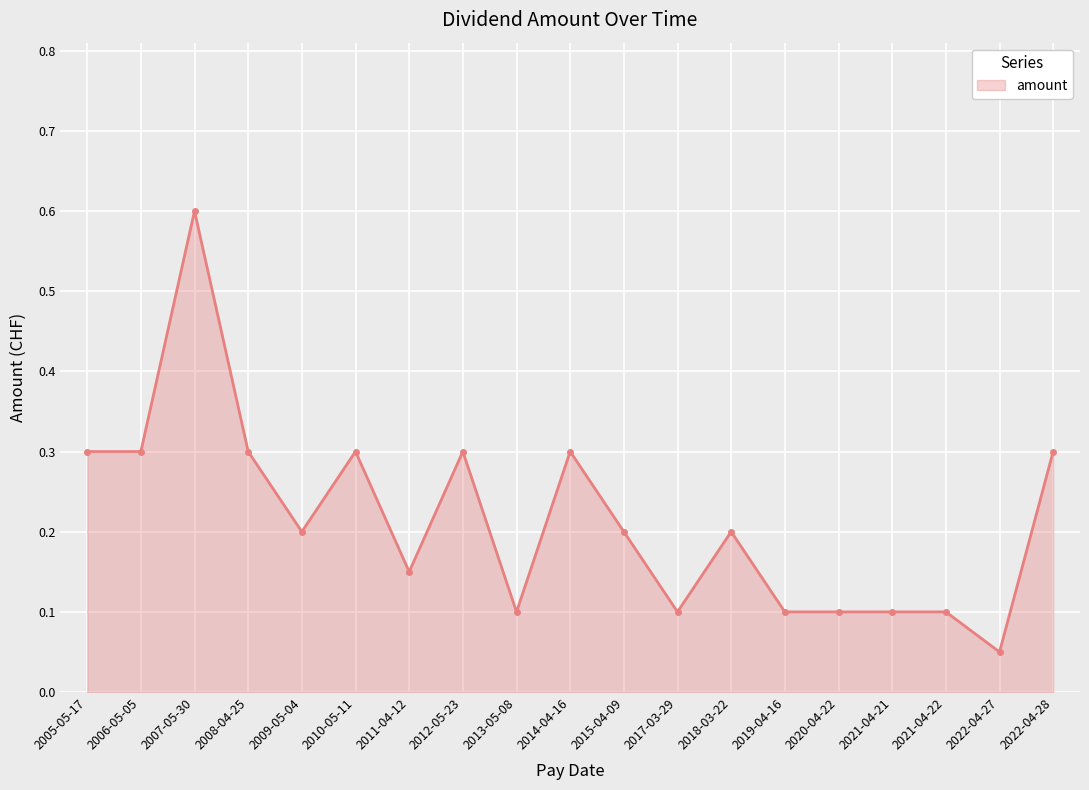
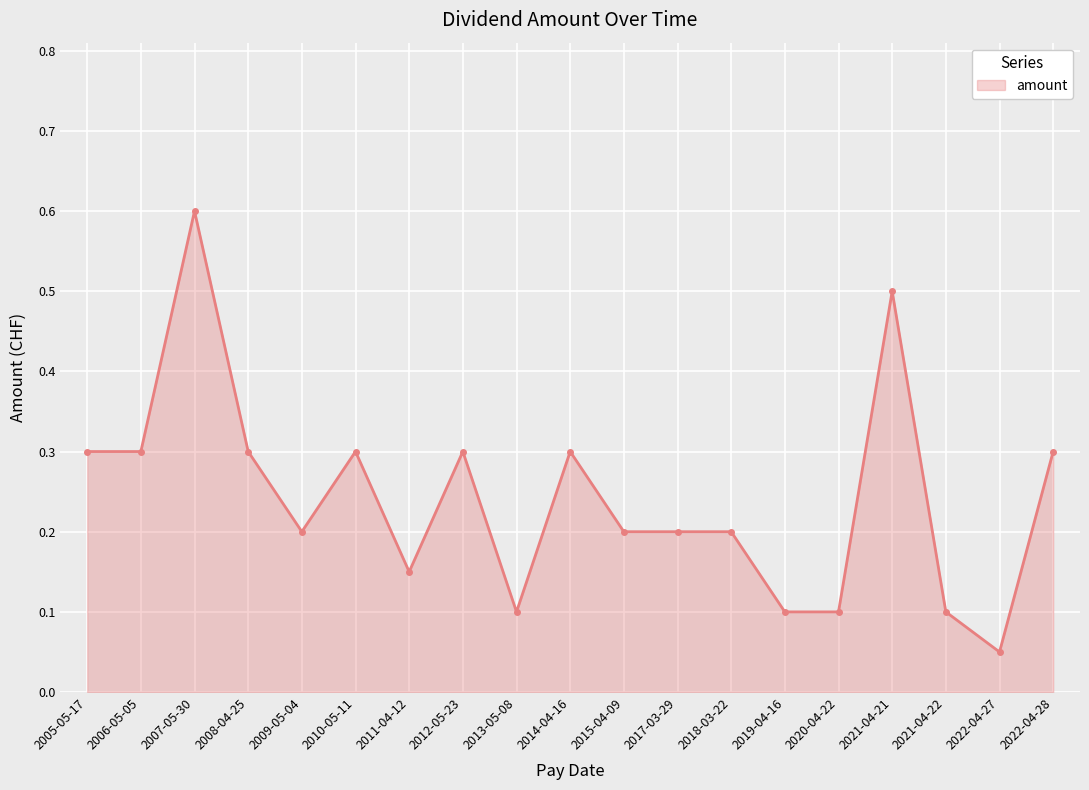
  {
    "2005-05-17": 0.3,
    "2006-05-05": 0.3,
    "2007-05-30": 0.6,
    "2008-04-25": 0.3,
    "2009-05-04": 0.2,
    "2010-05-11": 0.3,
    "2011-04-12": 0.15,
    "2012-05-23": 0.3,
    "2013-05-08": 0.1,
    "2014-04-16": 0.3,
    "2015-04-09": 0.2,
-   "2017-03-29": 0.1,
+   "2017-03-29": 0.2,
    "2018-03-22": 0.2,
    "2019-04-16": 0.1,
    "2020-04-22": 0.1,
-   "2021-04-21": 0.1,
+   "2021-04-21": 0.5,
    "2021-04-22": 0.1,
    "2022-04-27": 0.05,
    "2022-04-28": 0.3
  }
